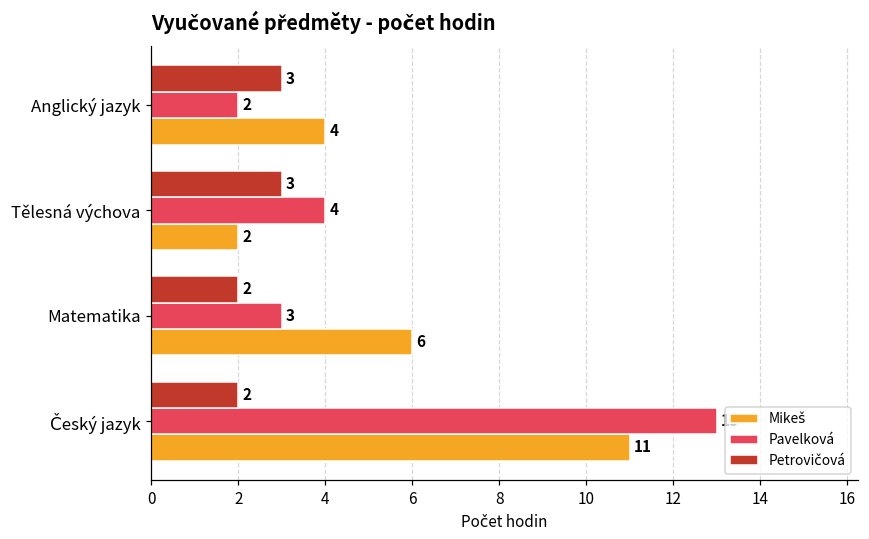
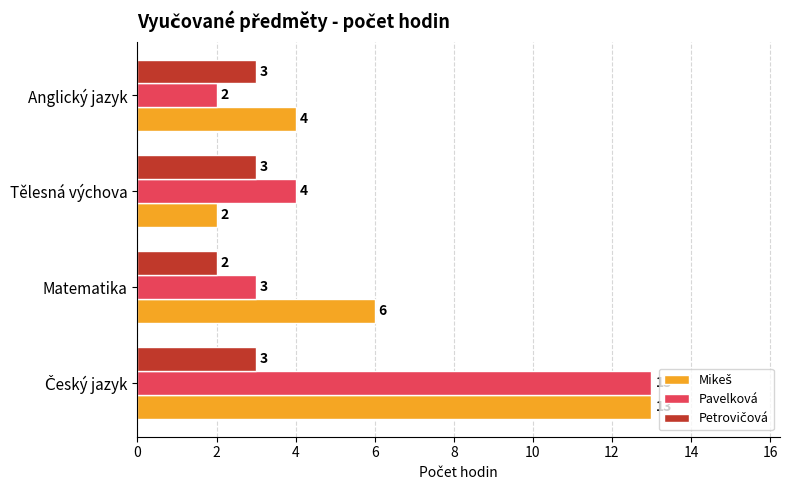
  {
    "Mikeš": {
-     "Český jazyk": 11
+     "Český jazyk": 13
    },
    "Pavelková": {
      "Anglický jazyk": 2,
      "Tělesná výchova": 4,
      "Matematika": 3
    },
    "Petrovičová": {
      "Anglický jazyk": 3,
      "Tělesná výchova": 3,
      "Matematika": 2,
-     "Český jazyk": 2
+     "Český jazyk": 3
    }
  }
